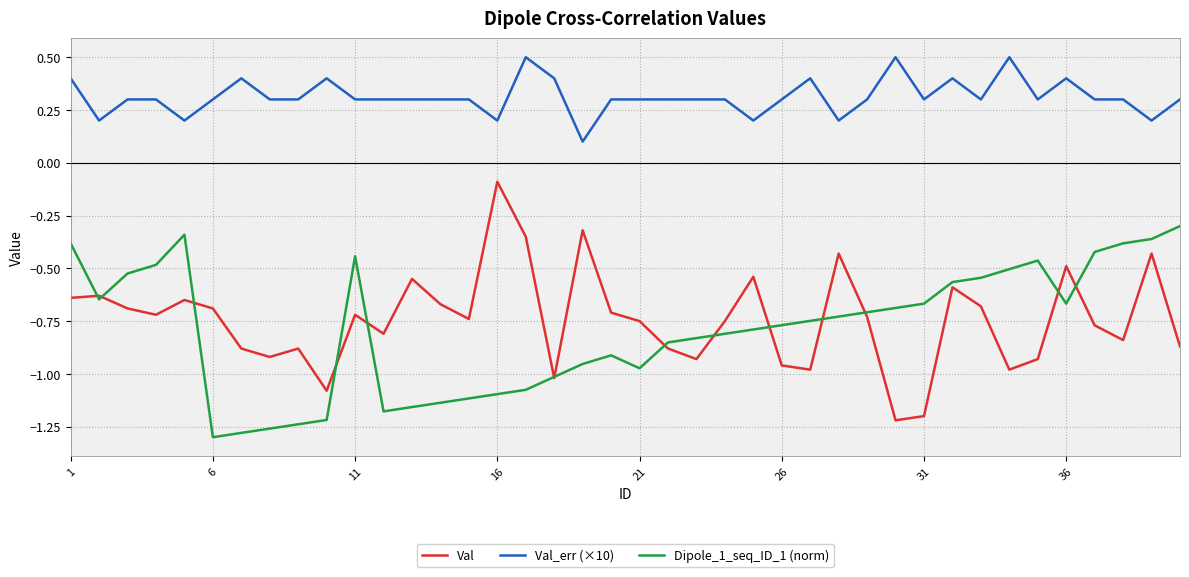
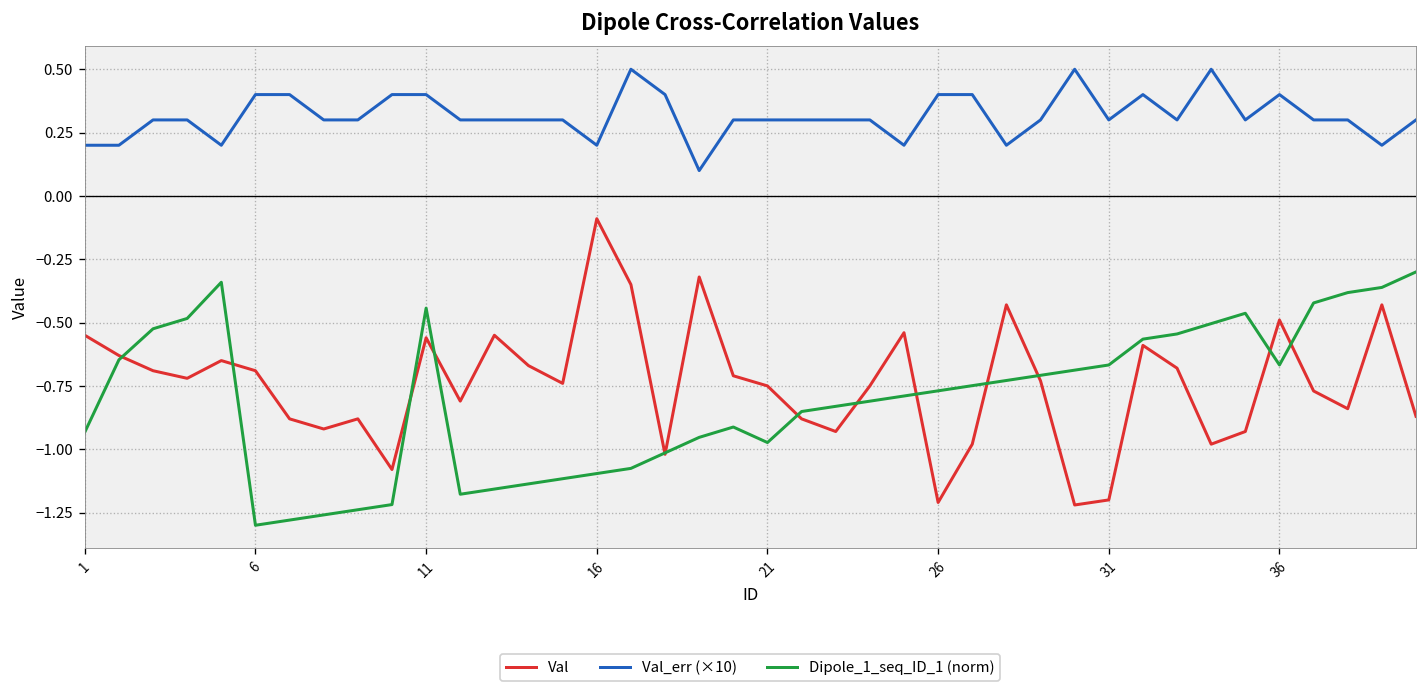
  {
    "Val": {
-     "1": -0.64,
+     "1": -0.55,
      "6": -0.69,
-     "11": -0.72,
+     "11": -0.56,
      "16": -0.09,
      "21": -0.75,
-     "26": -0.96,
+     "26": -1.21,
      "31": -1.20,
      "36": -0.49
    },
    "Val_err (×10)": {
-     "1": 0.40,
-     "6": 0.30,
-     "11": 0.30,
+     "1": 0.20,
+     "6": 0.40,
+     "11": 0.40,
      "16": 0.20,
      "21": 0.30,
-     "26": 0.30,
+     "26": 0.40,
      "31": 0.30,
      "36": 0.40
    },
    "Dipole_1_seq_ID_1 (norm)": {
-     "1": -0.38,
+     "1": -0.93,
      "6": -1.30,
      "11": -0.44,
      "16": -1.10,
      "21": -0.97,
      "26": -0.77,
      "31": -0.67,
      "36": -0.67
    }
  }
